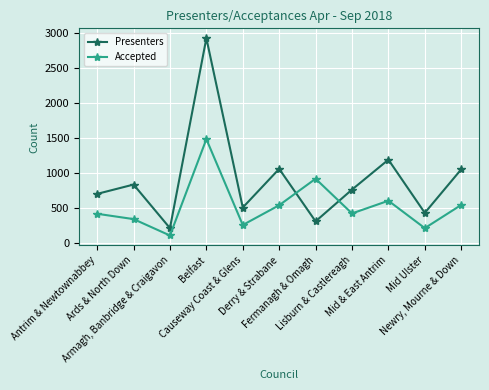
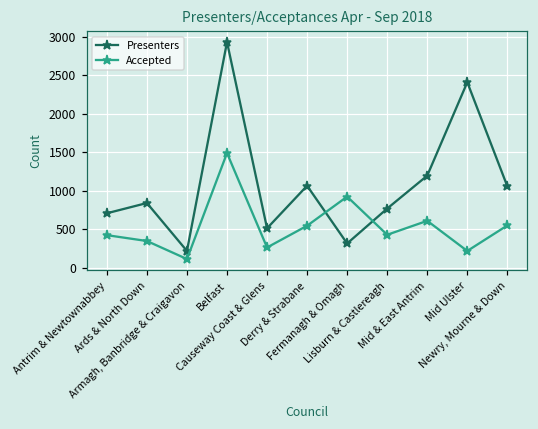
  {
    "Presenters": {
      "Antrim & Newtownabbey": 700,
      "Ards & North Down": 800,
      "Armagh, Banbridge & Craigavon": 200,
      "Belfast": 2900,
      "Causeway Coast & Glens": 500,
      "Derry & Strabane": 1100,
      "Fermanagh & Omagh": 300,
      "Lisburn & Castlereagh": 800,
      "Mid & East Antrim": 1200,
-     "Mid Ulster": 400,
+     "Mid Ulster": 2400,
      "Newry, Mourne & Down": 1100
    },
    "Accepted": {
      "Antrim & Newtownabbey": 400,
      "Ards & North Down": 300,
      "Armagh, Banbridge & Craigavon": 100,
      "Belfast": 1500,
      "Causeway Coast & Glens": 300,
      "Derry & Strabane": 500,
      "Fermanagh & Omagh": 900,
      "Lisburn & Castlereagh": 400,
      "Mid & East Antrim": 600,
      "Mid Ulster": 200,
      "Newry, Mourne & Down": 600
    }
  }
